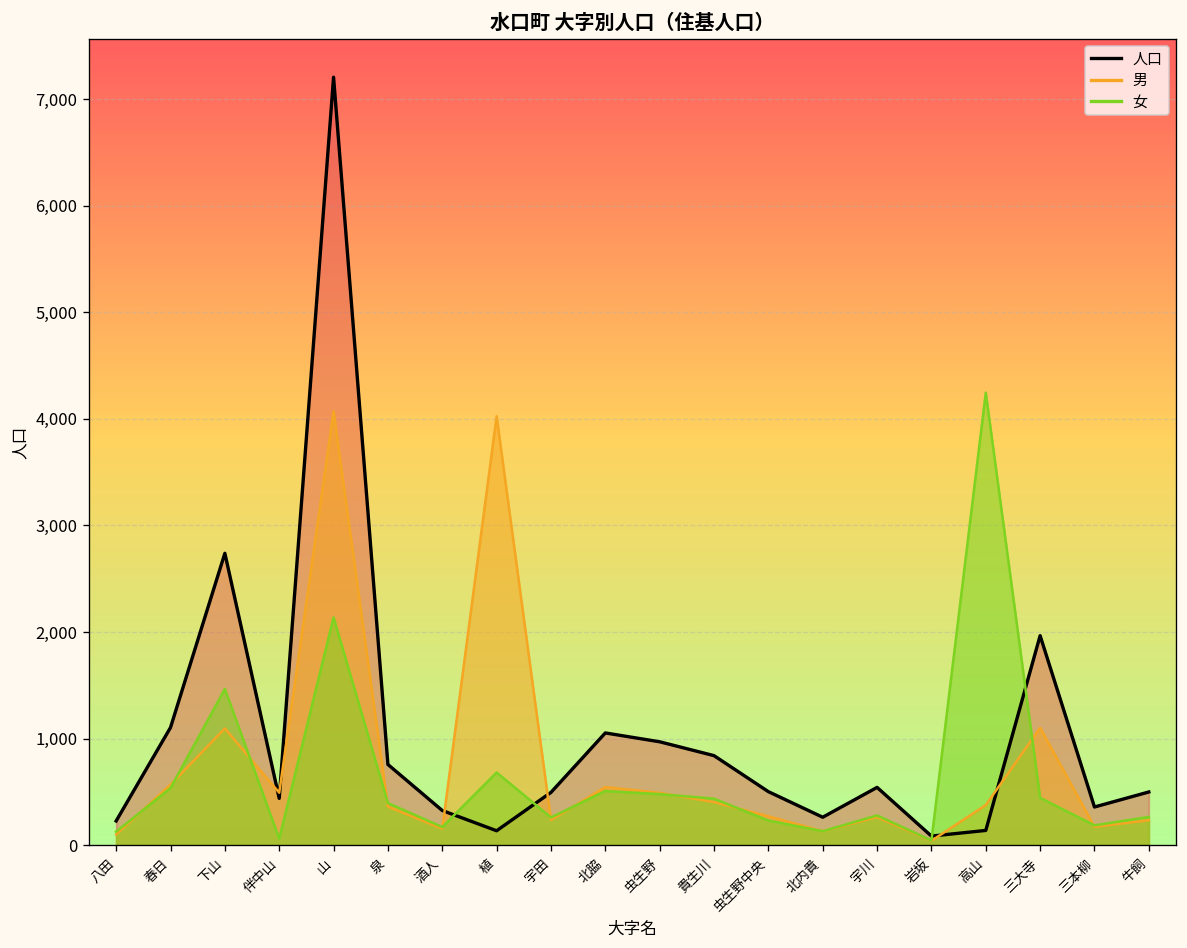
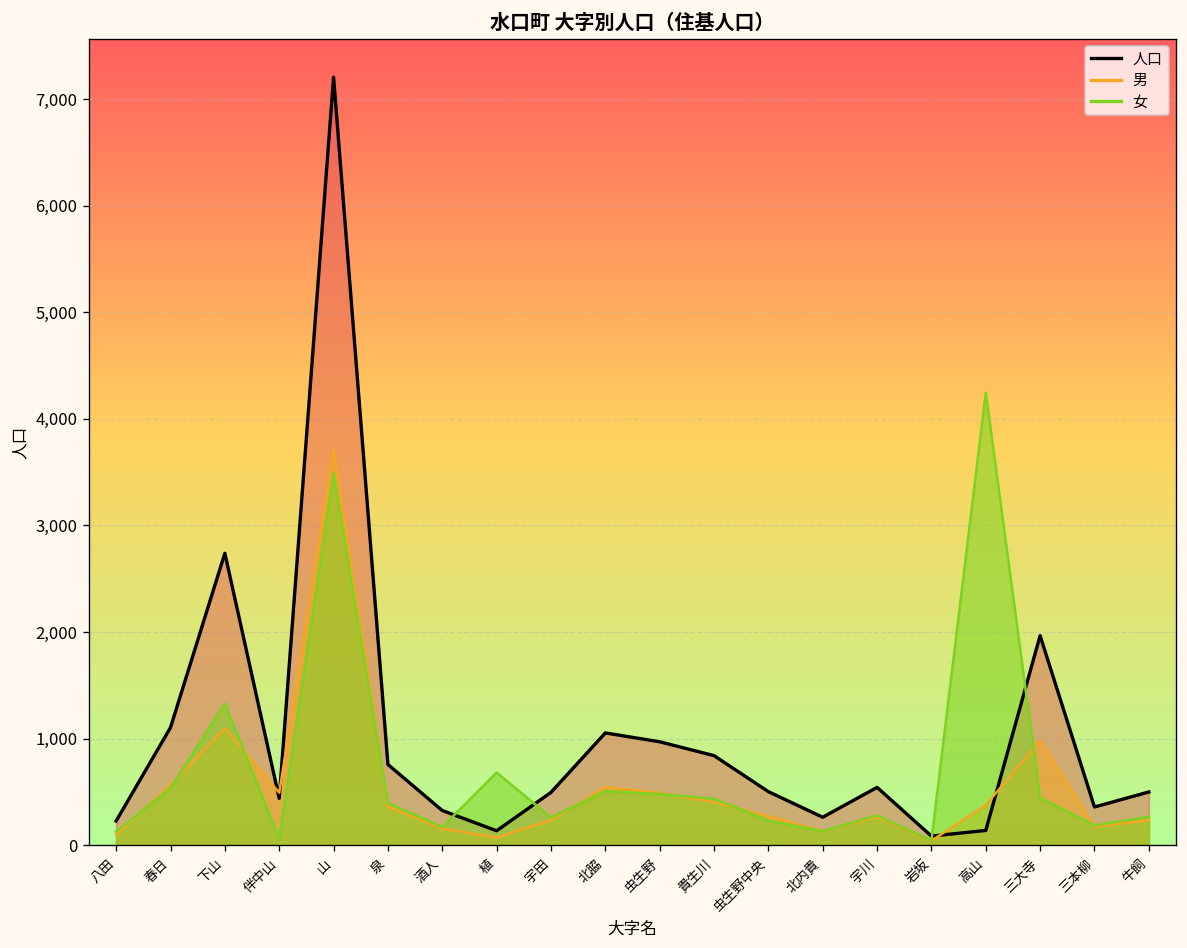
  {
    "男": {
      "春日": "600",
      "下山": "1,100",
      "伴中山": "500",
-     "山": "4,100",
+     "山": "3,700",
      "泉": "400",
-     "植": "4,000",
+     "植": "100",
      "北脇": "500",
      "貴生川": "400",
      "虫生野中央": "300",
      "高山": "400",
-     "三大寺": "1,100",
+     "三大寺": "1,000",
      "牛飼": "200"
    },
    "女": {
      "春日": "500",
-     "下山": "1,500",
+     "下山": "1,300",
      "伴中山": "100",
-     "山": "2,100",
+     "山": "3,500",
      "泉": "400",
      "植": "700",
      "北脇": "500",
      "貴生川": "400",
      "虫生野中央": "200",
      "高山": "4,200",
      "三大寺": "400",
      "牛飼": "300"
    }
  }
